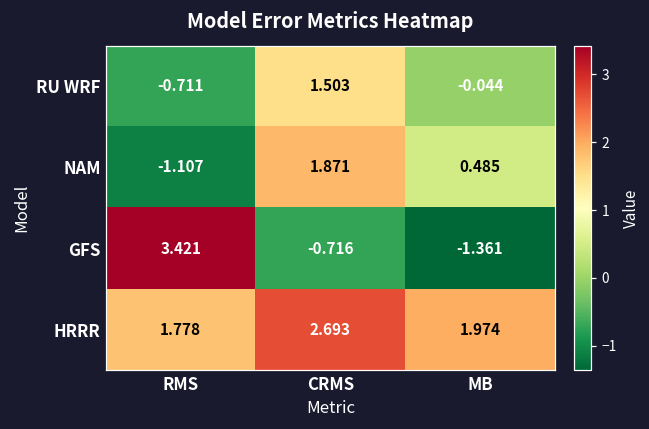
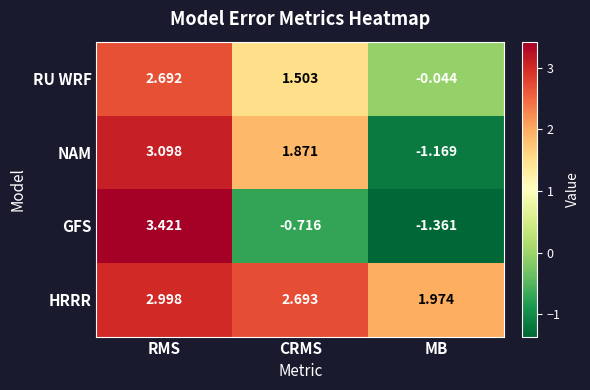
  {
    "RU WRF": {
-     "RMS": -0.711,
+     "RMS": 2.692,
      "CRMS": 1.503,
      "MB": -0.044
    },
    "NAM": {
-     "RMS": -1.107,
+     "RMS": 3.098,
      "CRMS": 1.871,
-     "MB": 0.485
+     "MB": -1.169
    },
    "GFS": {
      "RMS": 3.421,
      "CRMS": -0.716,
      "MB": -1.361
    },
    "HRRR": {
-     "RMS": 1.778,
+     "RMS": 2.998,
      "CRMS": 2.693,
      "MB": 1.974
    }
  }
